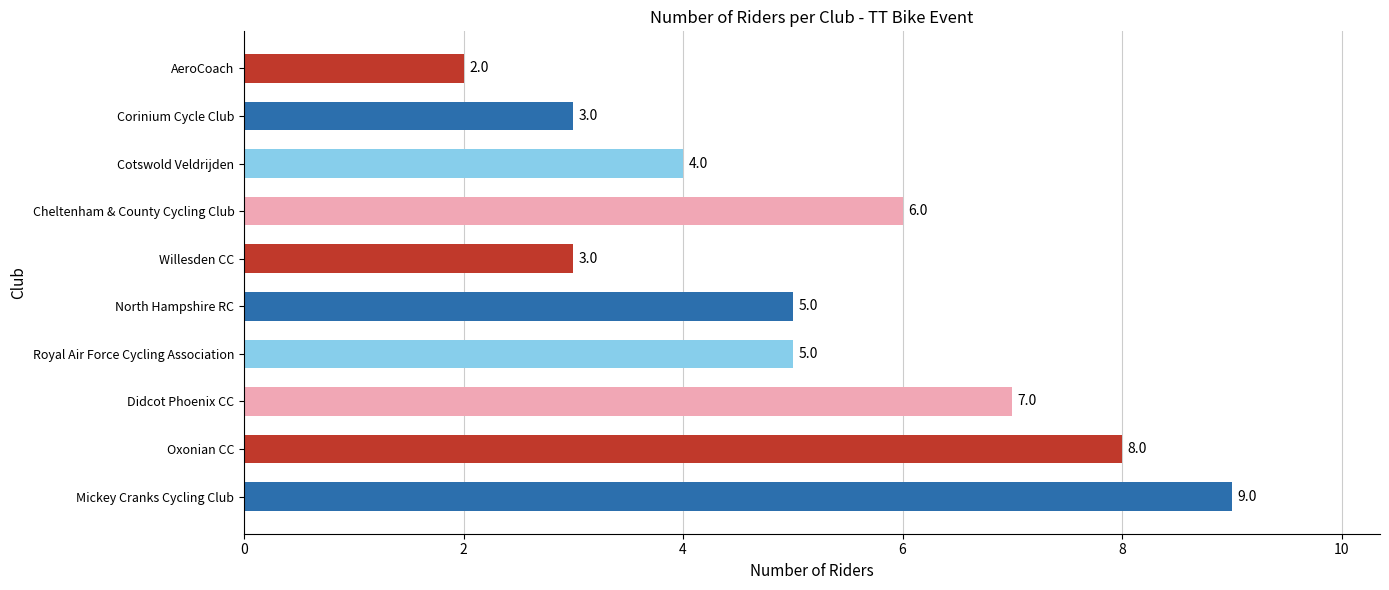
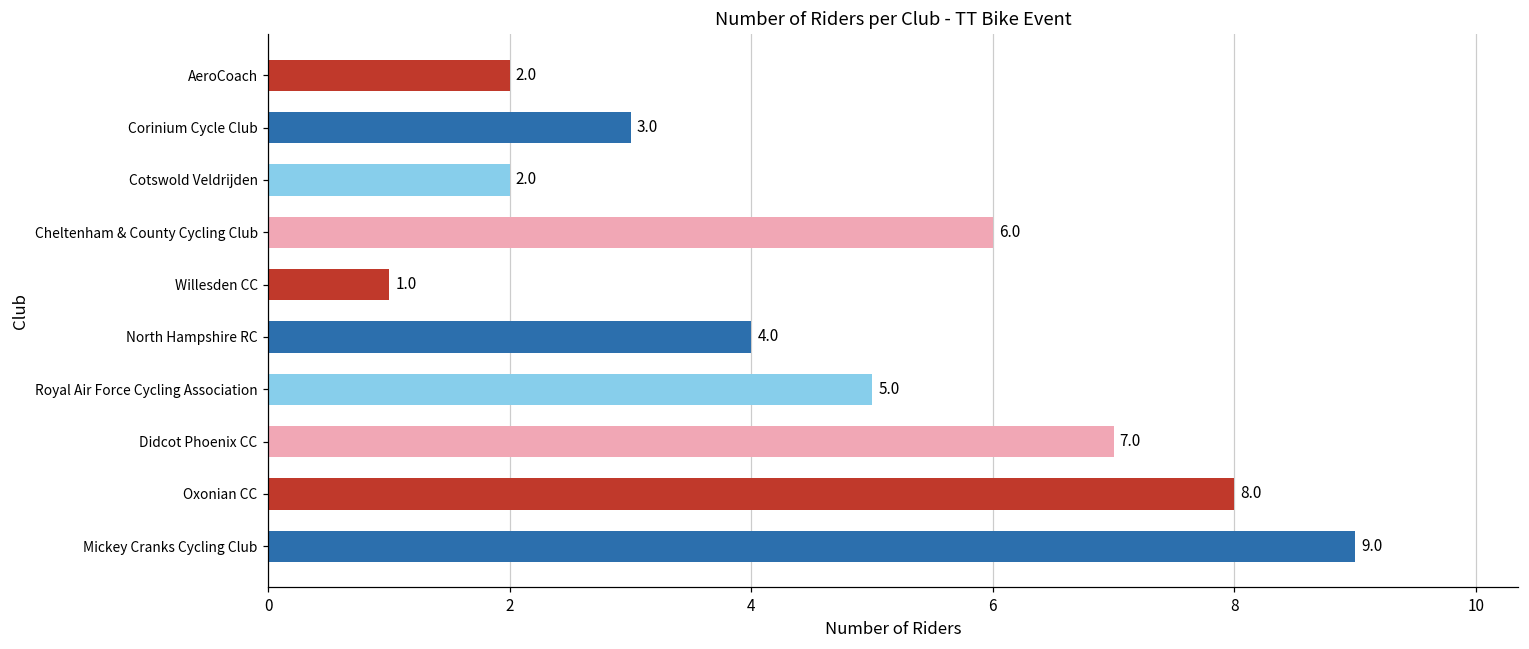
  {
    "AeroCoach": 2.0,
    "Corinium Cycle Club": 3.0,
-   "Cotswold Veldrijden": 4.0,
+   "Cotswold Veldrijden": 2.0,
    "Cheltenham & County Cycling Club": 6.0,
-   "Willesden CC": 3.0,
-   "North Hampshire RC": 5.0,
+   "Willesden CC": 1.0,
+   "North Hampshire RC": 4.0,
    "Royal Air Force Cycling Association": 5.0,
    "Didcot Phoenix CC": 7.0,
    "Oxonian CC": 8.0,
    "Mickey Cranks Cycling Club": 9.0
  }
